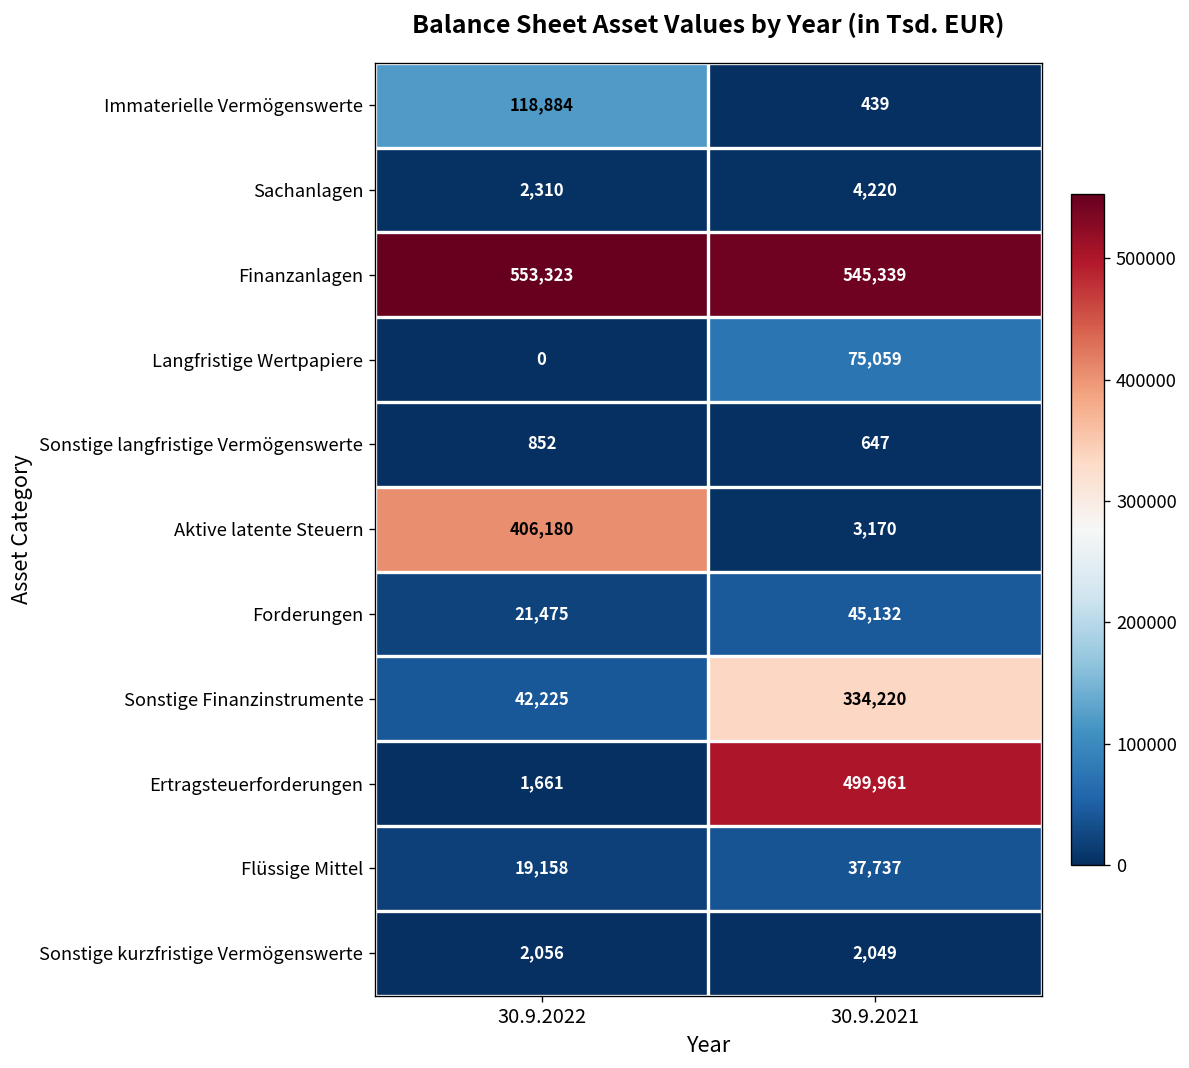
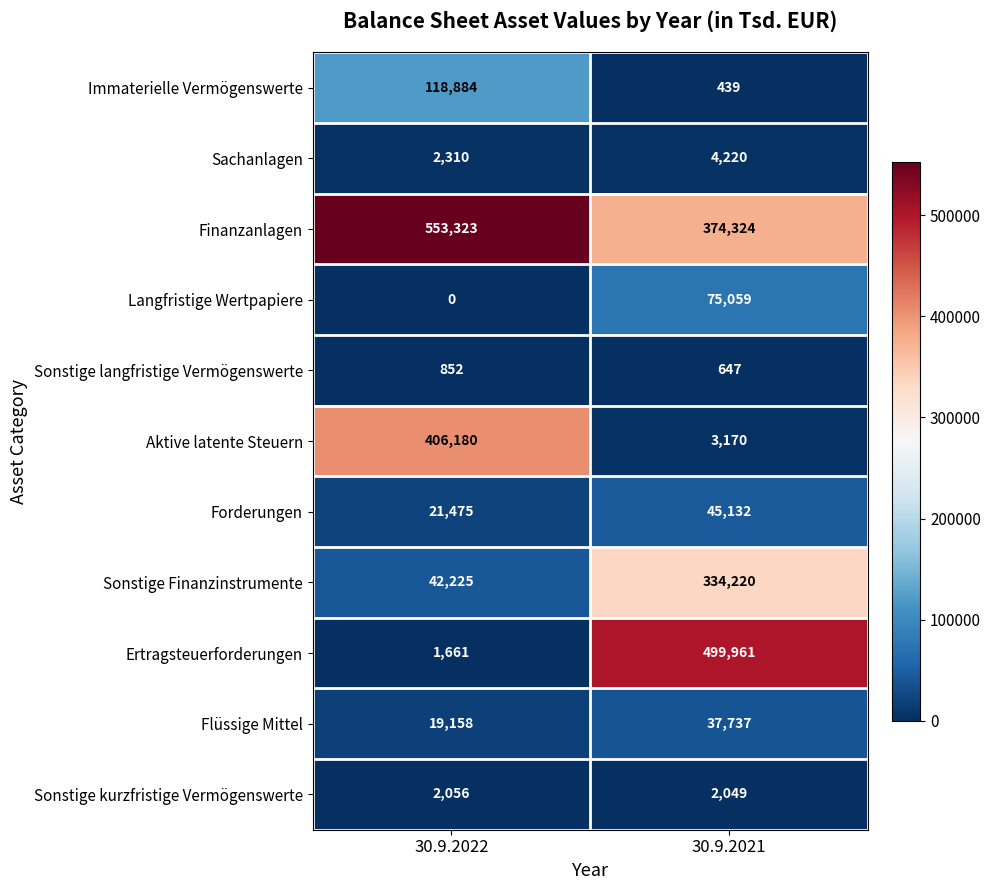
  {
    "Immaterielle Vermögenswerte": {
      "30.9.2022": "118,884",
      "30.9.2021": "439"
    },
    "Sachanlagen": {
      "30.9.2022": "2,310",
      "30.9.2021": "4,220"
    },
    "Finanzanlagen": {
      "30.9.2022": "553,323",
-     "30.9.2021": "545,339"
+     "30.9.2021": "374,324"
    },
    "Langfristige Wertpapiere": {
      "30.9.2022": "0",
      "30.9.2021": "75,059"
    },
    "Sonstige langfristige Vermögenswerte": {
      "30.9.2022": "852",
      "30.9.2021": "647"
    },
    "Aktive latente Steuern": {
      "30.9.2022": "406,180",
      "30.9.2021": "3,170"
    },
    "Forderungen": {
      "30.9.2022": "21,475",
      "30.9.2021": "45,132"
    },
    "Sonstige Finanzinstrumente": {
      "30.9.2022": "42,225",
      "30.9.2021": "334,220"
    },
    "Ertragsteuerforderungen": {
      "30.9.2022": "1,661",
      "30.9.2021": "499,961"
    },
    "Flüssige Mittel": {
      "30.9.2022": "19,158",
      "30.9.2021": "37,737"
    },
    "Sonstige kurzfristige Vermögenswerte": {
      "30.9.2022": "2,056",
      "30.9.2021": "2,049"
    }
  }
